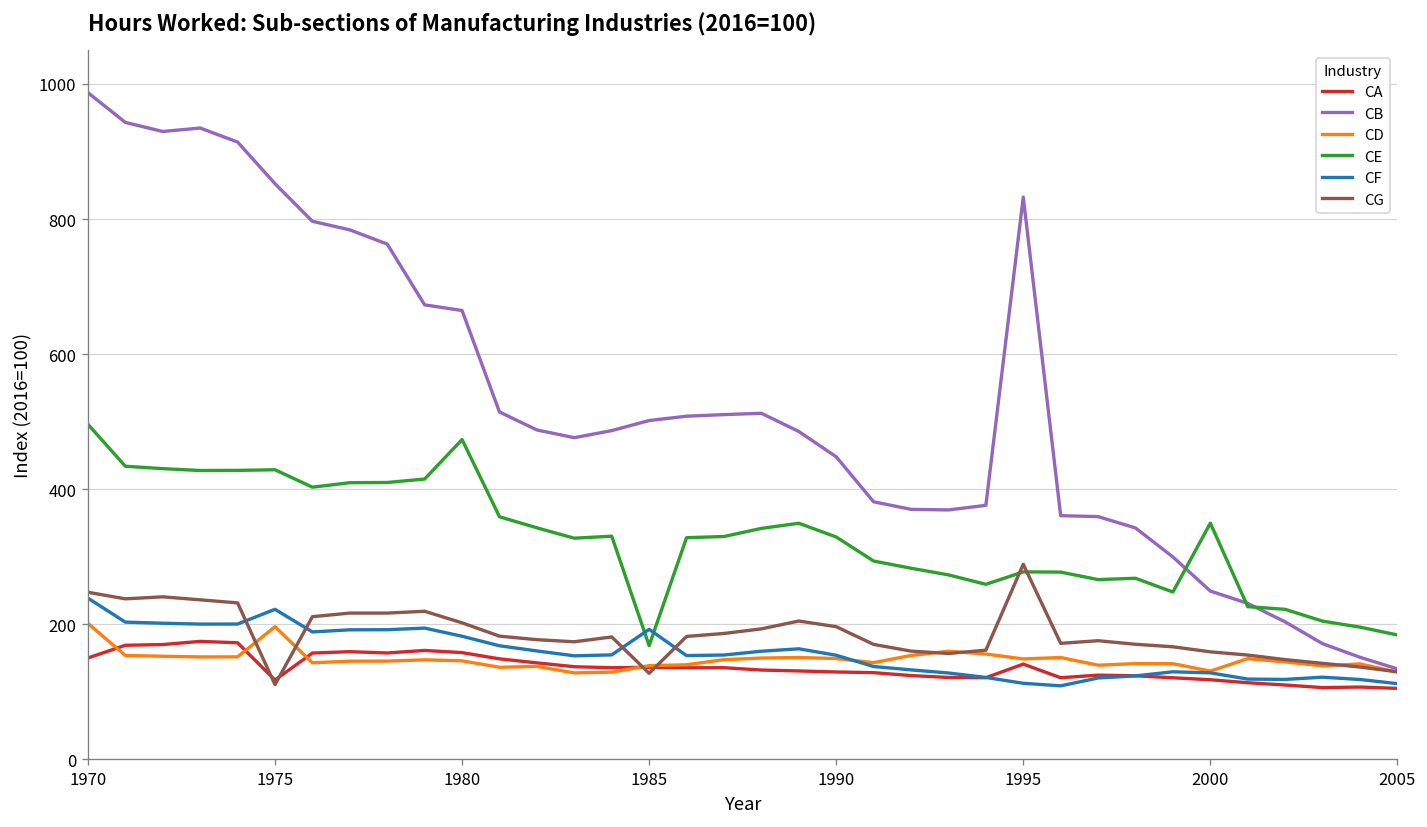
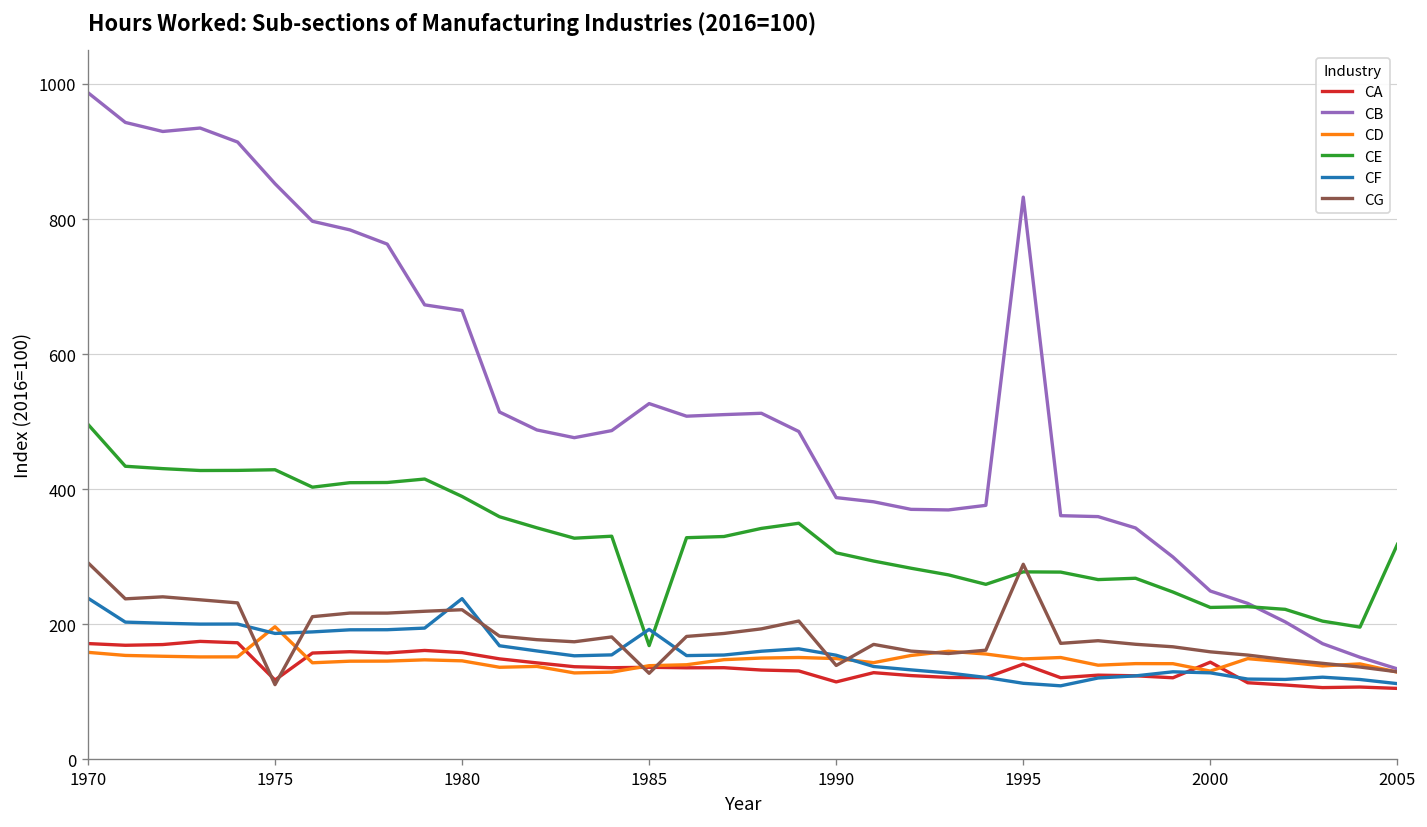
  {
    "CA": {
-     "1970": 150,
+     "1970": 170,
      "1975": 120,
      "1980": 160,
-     "1990": 130,
+     "1990": 110,
      "1995": 140,
-     "2000": 120,
+     "2000": 140,
      "2005": 110
    },
    "CB": {
      "1970": 990,
      "1975": 850,
      "1980": 660,
-     "1985": 500,
-     "1990": 450,
+     "1985": 530,
+     "1990": 390,
      "1995": 830,
      "2000": 250
    },
    "CD": {
-     "1970": 200,
+     "1970": 160,
      "1975": 200,
      "1980": 150,
      "1990": 150,
      "1995": 150
    },
    "CE": {
      "1970": 500,
      "1975": 430,
-     "1980": 470,
+     "1980": 390,
      "1985": 170,
-     "1990": 330,
+     "1990": 310,
      "1995": 280,
-     "2000": 350,
-     "2005": 180
+     "2000": 230,
+     "2005": 320
    },
    "CF": {
      "1970": 240,
-     "1975": 220,
-     "1980": 180,
+     "1975": 190,
+     "1980": 240,
      "1985": 190,
      "1990": 150,
      "1995": 110,
      "2005": 110
    },
    "CG": {
-     "1970": 250,
+     "1970": 290,
      "1975": 110,
-     "1980": 200,
+     "1980": 220,
      "1985": 130,
-     "1990": 200,
+     "1990": 140,
      "1995": 290,
      "2000": 160
    }
  }
